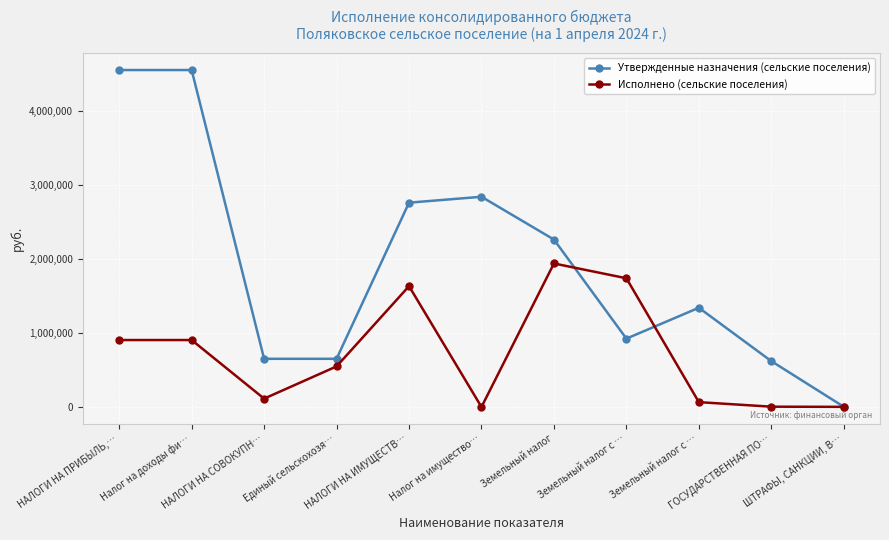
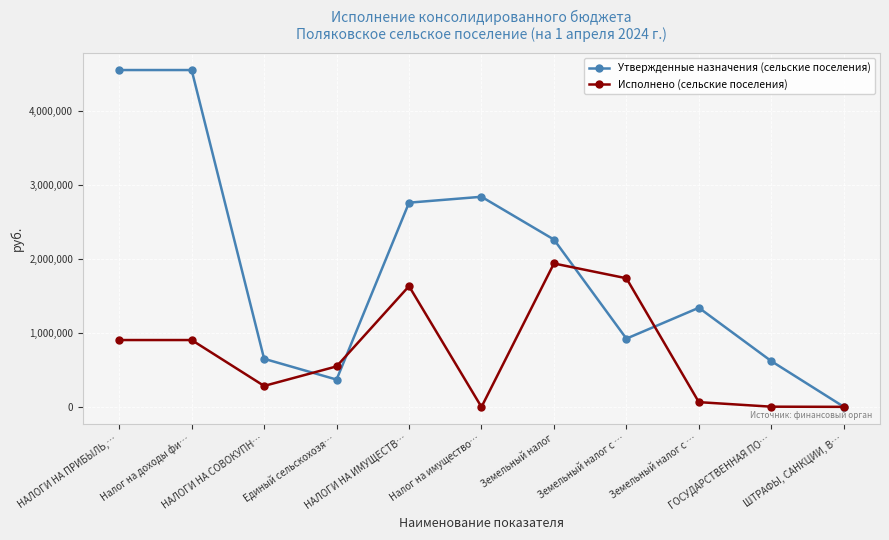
  {
    "Утвержденные назначения (сельские поселения)": {
      "НАЛОГИ НА ПРИБЫЛЬ,…": "4,600,000",
      "Налог на доходы фи…": "4,600,000",
      "НАЛОГИ НА СОВОКУПН…": "600,000",
-     "Единый сельскохозя…": "600,000",
+     "Единый сельскохозя…": "400,000",
      "НАЛОГИ НА ИМУЩЕСТВ…": "2,800,000",
      "Налог на имущество…": "2,800,000",
      "Земельный налог": "2,300,000",
      "ГОСУДАРСТВЕННАЯ ПО…": "600,000"
    },
    "Исполнено (сельские поселения)": {
      "НАЛОГИ НА ПРИБЫЛЬ,…": "900,000",
      "Налог на доходы фи…": "900,000",
-     "НАЛОГИ НА СОВОКУПН…": "100,000",
+     "НАЛОГИ НА СОВОКУПН…": "300,000",
      "Единый сельскохозя…": "500,000",
      "НАЛОГИ НА ИМУЩЕСТВ…": "1,600,000",
      "Налог на имущество…": "0",
      "Земельный налог": "1,900,000",
      "ГОСУДАРСТВЕННАЯ ПО…": "0"
    }
  }
